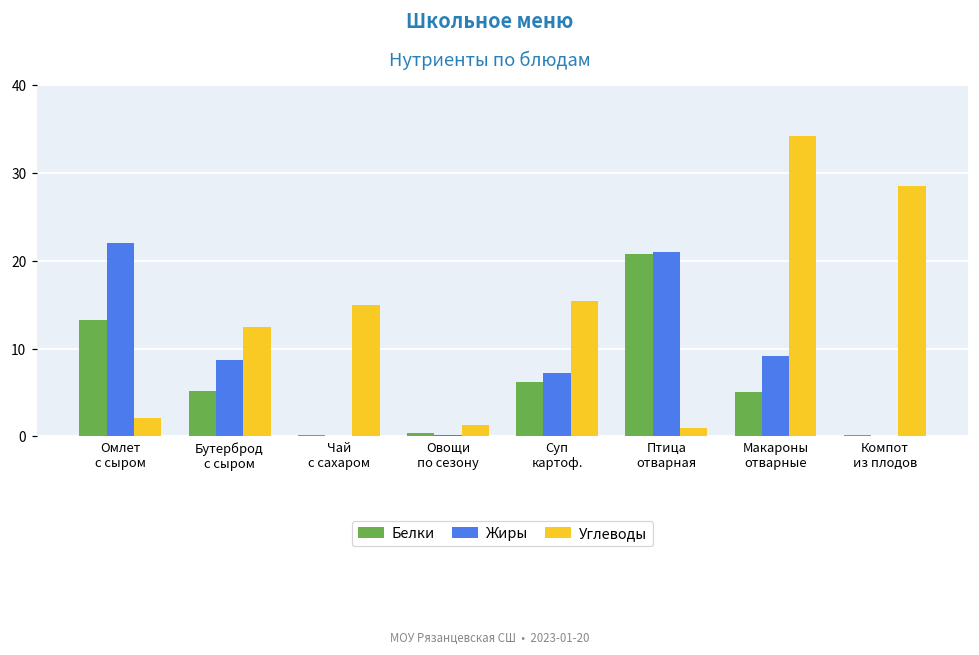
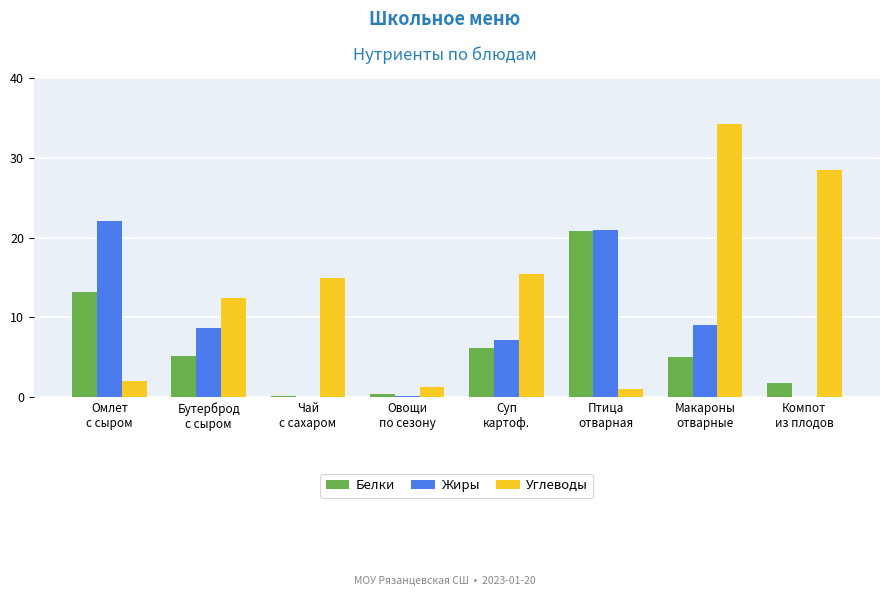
  {
    "Белки": {
      "Омлет с сыром": 13,
      "Бутерброд с сыром": 5,
      "Овощи по сезону": 0,
      "Суп картоф.": 6,
      "Птица отварная": 21,
      "Макароны отварные": 5,
-     "Компот из плодов": 0
+     "Компот из плодов": 2
    },
    "Жиры": {
      "Омлет с сыром": 22,
      "Бутерброд с сыром": 9,
      "Чай с сахаром": 0,
      "Суп картоф.": 7,
      "Птица отварная": 21,
      "Макароны отварные": 9,
      "Компот из плодов": 0
    },
    "Углеводы": {
      "Омлет с сыром": 2,
      "Бутерброд с сыром": 12,
      "Чай с сахаром": 15,
      "Овощи по сезону": 1,
      "Суп картоф.": 15,
      "Птица отварная": 1,
      "Макароны отварные": 34,
      "Компот из плодов": 28
    }
  }
